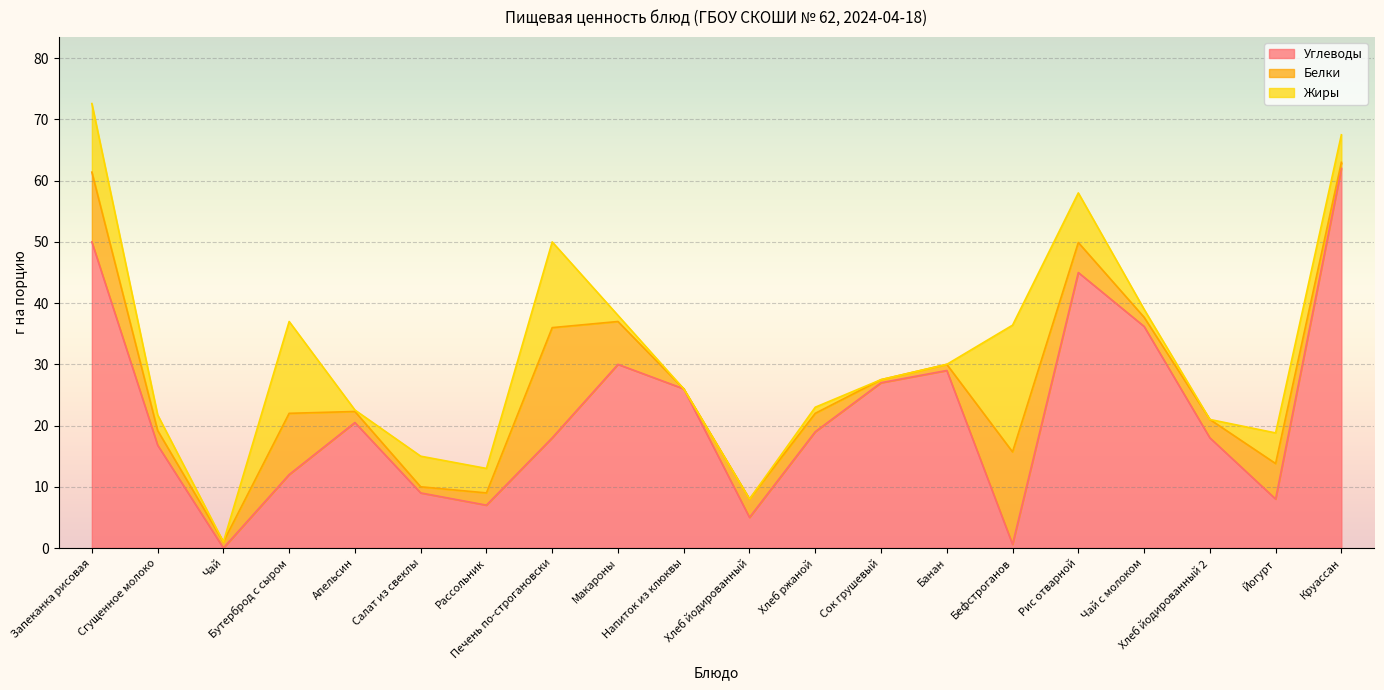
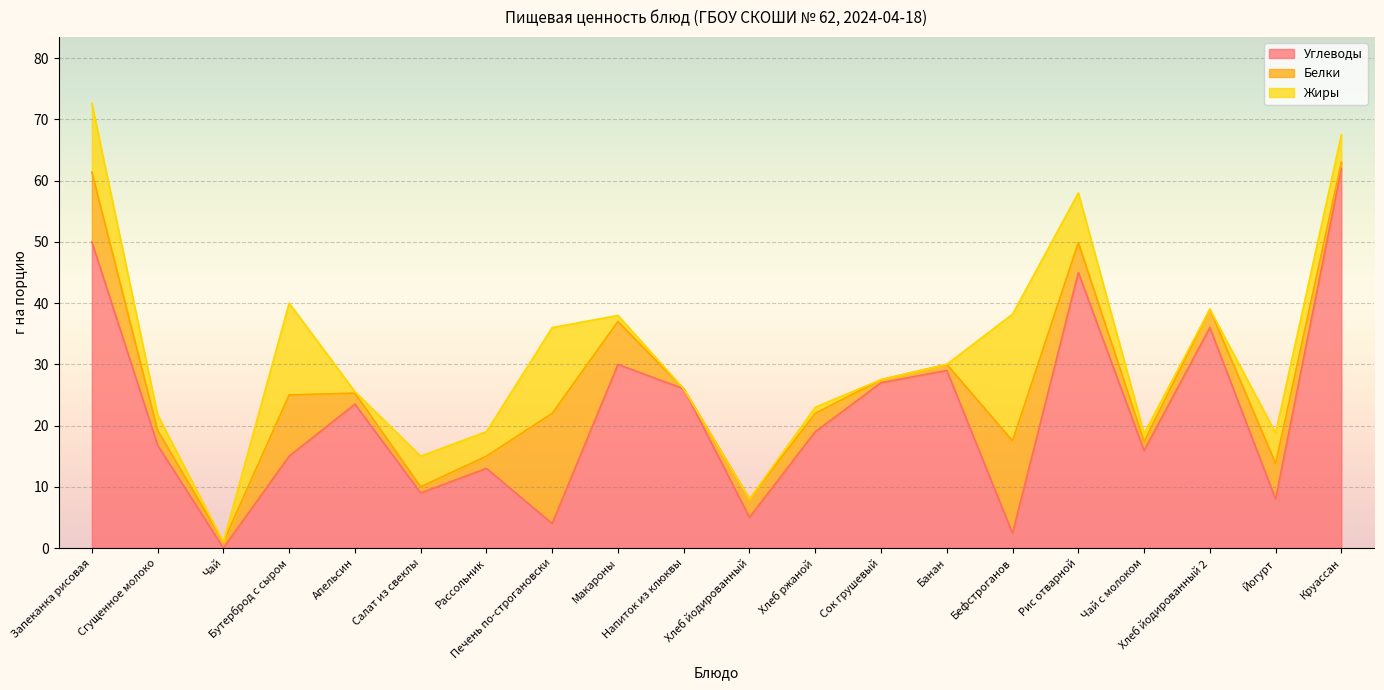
  {
    "Углеводы": {
      "Запеканка рисовая": 50,
      "Сгущенное молоко": 17,
      "Чай": 0,
-     "Бутерброд с сыром": 12,
-     "Апельсин": 21,
+     "Бутерброд с сыром": 15,
+     "Апельсин": 24,
      "Салат из свеклы": 9,
-     "Рассольник": 7,
-     "Печень по-строгановски": 18,
+     "Рассольник": 13,
+     "Печень по-строгановски": 4,
      "Макароны": 30,
      "Хлеб йодированный": 5,
      "Хлеб ржаной": 19,
      "Сок грушевый": 27,
      "Банан": 29,
-     "Бефстроганов": 1,
+     "Бефстроганов": 2,
      "Рис отварной": 45,
-     "Чай с молоком": 36,
-     "Хлеб йодированный 2": 18,
+     "Чай с молоком": 16,
+     "Хлеб йодированный 2": 36,
      "Йогурт": 8,
      "Круассан": 62
    }
  }
